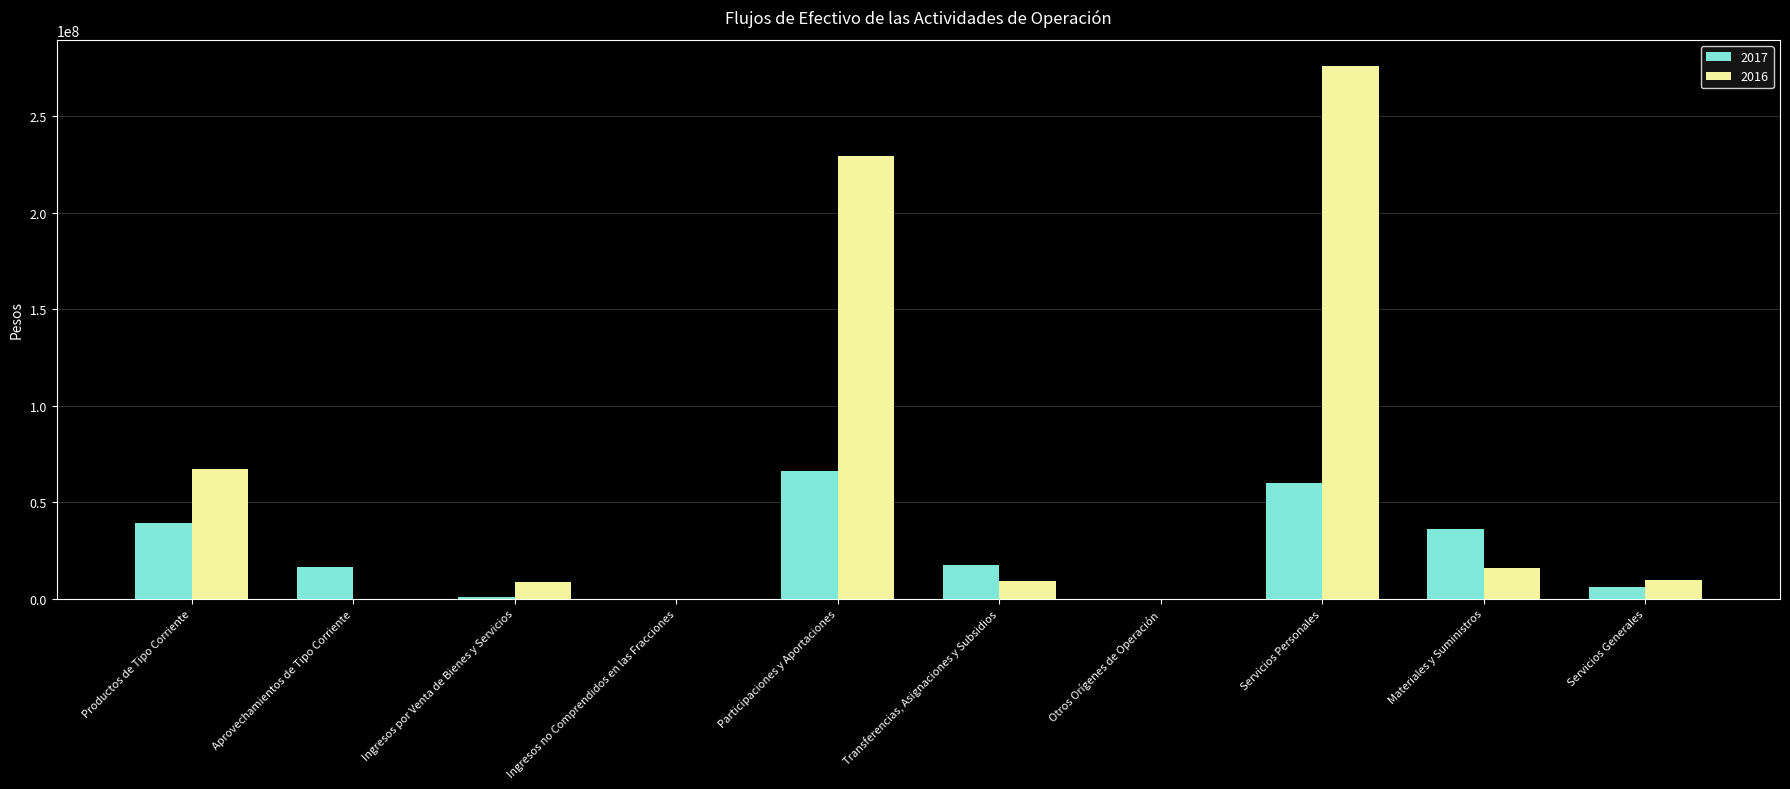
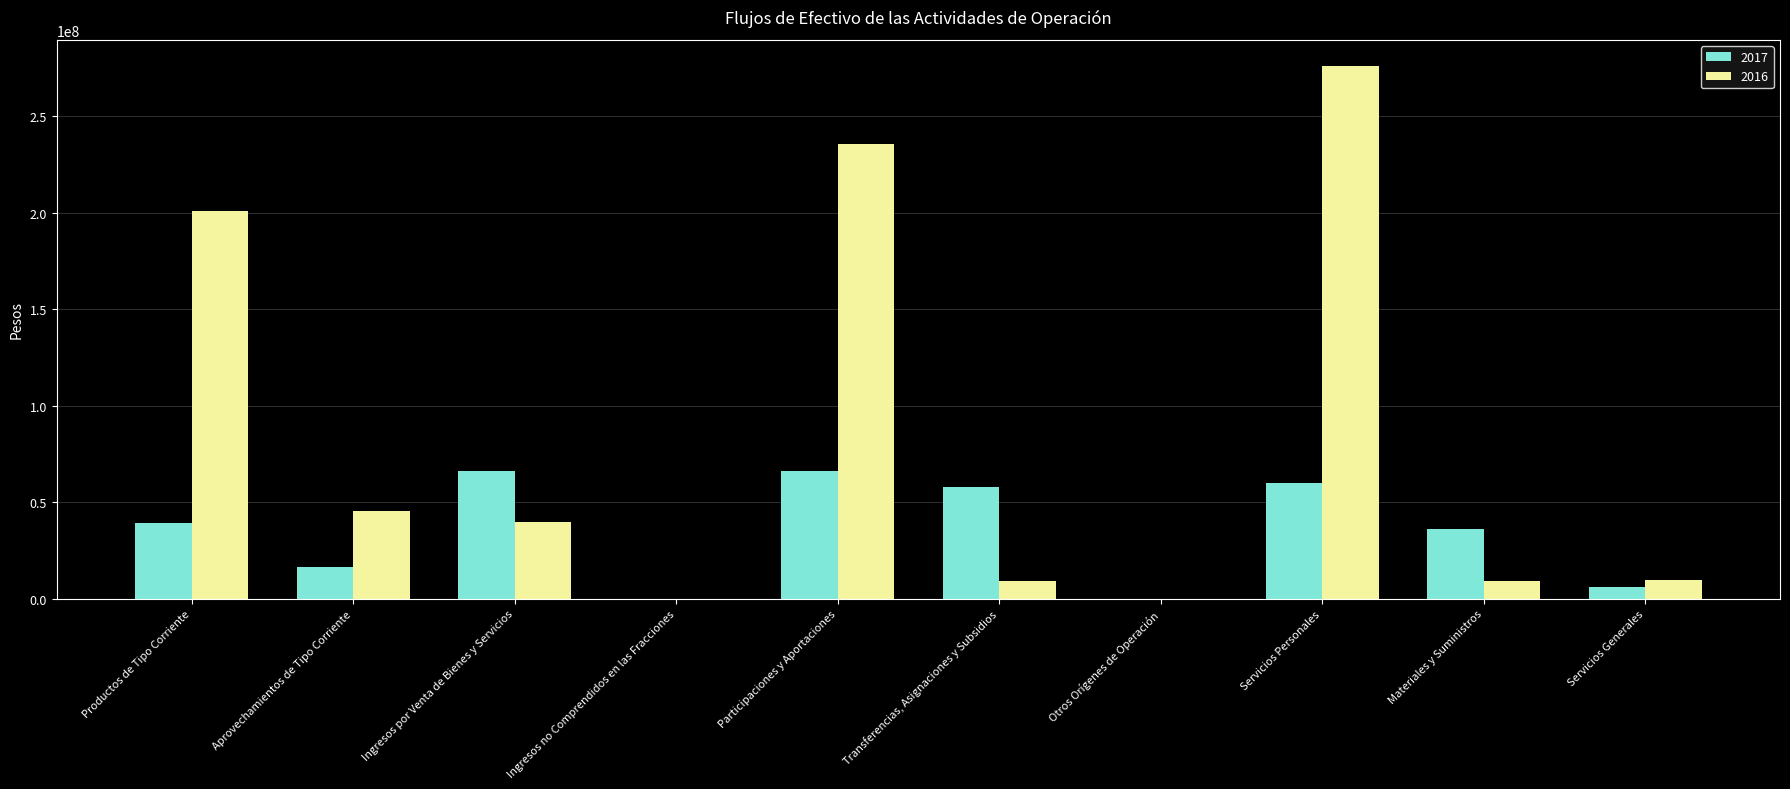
  {
    "2017": {
      "Productos de Tipo Corriente": 39000000,
      "Aprovechamientos de Tipo Corriente": 17000000,
-     "Ingresos por Venta de Bienes y Servicios": 1000000,
+     "Ingresos por Venta de Bienes y Servicios": 66000000,
      "Ingresos no Comprendidos en las Fracciones": 0,
      "Participaciones y Aportaciones": 66000000,
-     "Transferencias, Asignaciones y Subsidios": 18000000,
+     "Transferencias, Asignaciones y Subsidios": 58000000,
      "Servicios Personales": 60000000,
      "Materiales y Suministros": 36000000,
      "Servicios Generales": 6000000
    },
    "2016": {
-     "Productos de Tipo Corriente": 67000000,
-     "Aprovechamientos de Tipo Corriente": 0,
-     "Ingresos por Venta de Bienes y Servicios": 9000000,
+     "Productos de Tipo Corriente": 201000000,
+     "Aprovechamientos de Tipo Corriente": 46000000,
+     "Ingresos por Venta de Bienes y Servicios": 40000000,
      "Ingresos no Comprendidos en las Fracciones": 0,
-     "Participaciones y Aportaciones": 230000000,
+     "Participaciones y Aportaciones": 236000000,
      "Transferencias, Asignaciones y Subsidios": 9000000,
      "Servicios Personales": 276000000,
-     "Materiales y Suministros": 16000000,
+     "Materiales y Suministros": 9000000,
      "Servicios Generales": 10000000
    }
  }
